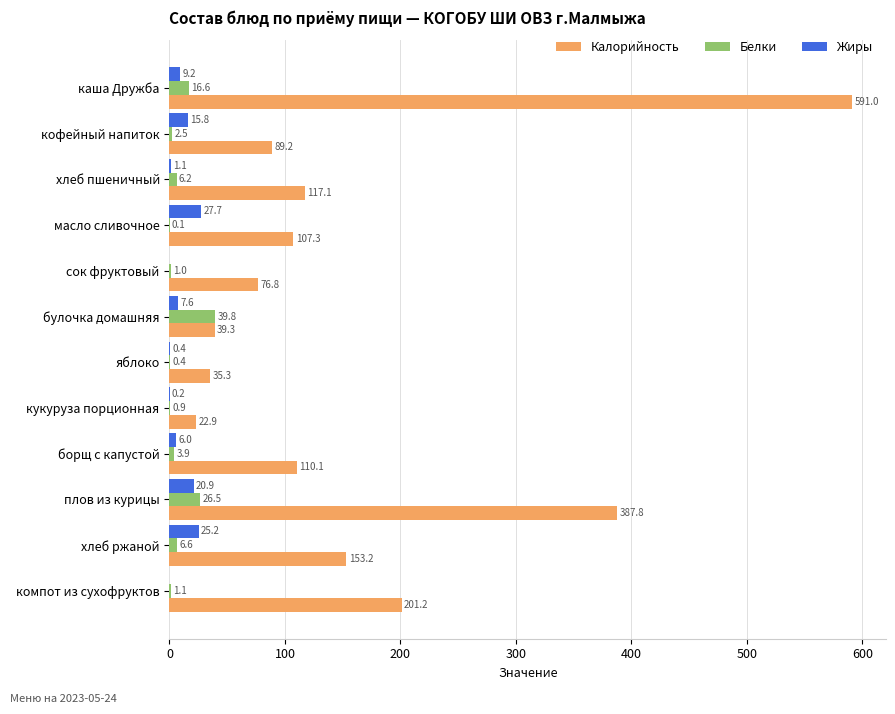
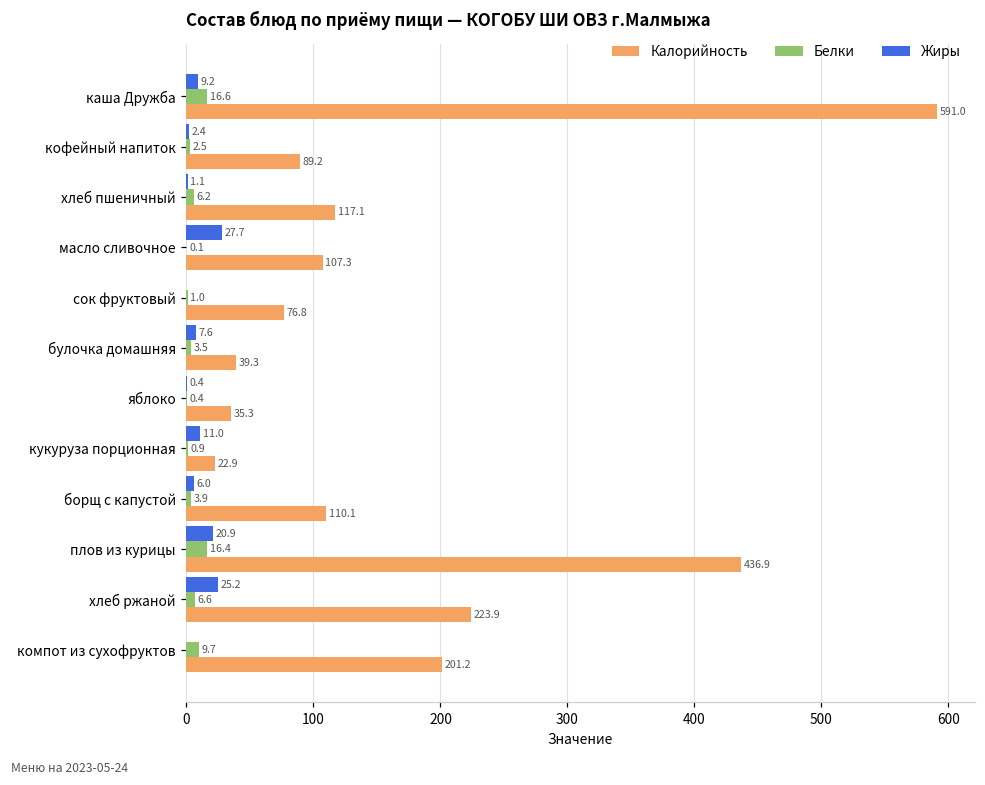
  {
    "Калорийность": {
      "каша Дружба": 591.0,
      "кофейный напиток": 89.2,
      "хлеб пшеничный": 117.1,
      "масло сливочное": 107.3,
      "сок фруктовый": 76.8,
      "булочка домашняя": 39.3,
      "яблоко": 35.3,
      "кукуруза порционная": 22.9,
      "борщ с капустой": 110.1,
-     "плов из курицы": 387.8,
-     "хлеб ржаной": 153.2,
+     "плов из курицы": 436.9,
+     "хлеб ржаной": 223.9,
      "компот из сухофруктов": 201.2
    },
    "Белки": {
      "каша Дружба": 16.6,
      "кофейный напиток": 2.5,
      "хлеб пшеничный": 6.2,
      "масло сливочное": 0.1,
      "сок фруктовый": 1.0,
-     "булочка домашняя": 39.8,
+     "булочка домашняя": 3.5,
      "яблоко": 0.4,
      "кукуруза порционная": 0.9,
      "борщ с капустой": 3.9,
-     "плов из курицы": 26.5,
+     "плов из курицы": 16.4,
      "хлеб ржаной": 6.6,
-     "компот из сухофруктов": 1.1
+     "компот из сухофруктов": 9.7
    },
    "Жиры": {
      "каша Дружба": 9.2,
-     "кофейный напиток": 15.8,
+     "кофейный напиток": 2.4,
      "хлеб пшеничный": 1.1,
      "масло сливочное": 27.7,
      "булочка домашняя": 7.6,
      "яблоко": 0.4,
-     "кукуруза порционная": 0.2,
+     "кукуруза порционная": 11.0,
      "борщ с капустой": 6.0,
      "плов из курицы": 20.9,
      "хлеб ржаной": 25.2
    }
  }
